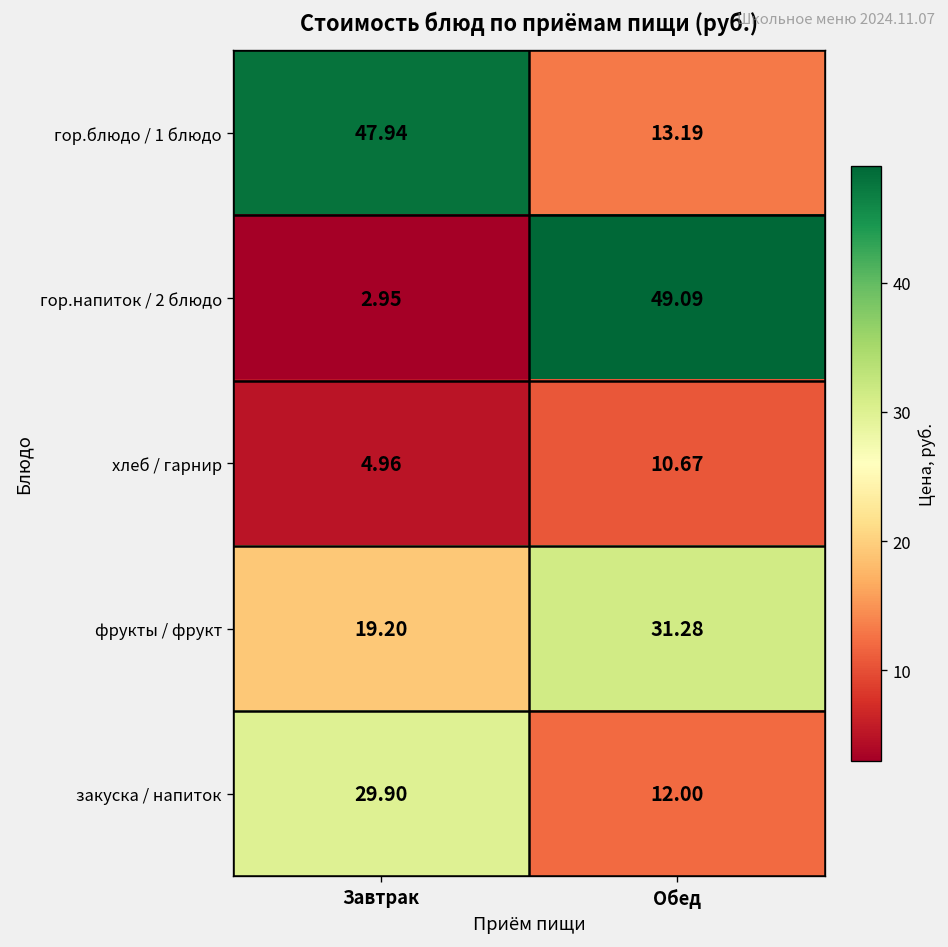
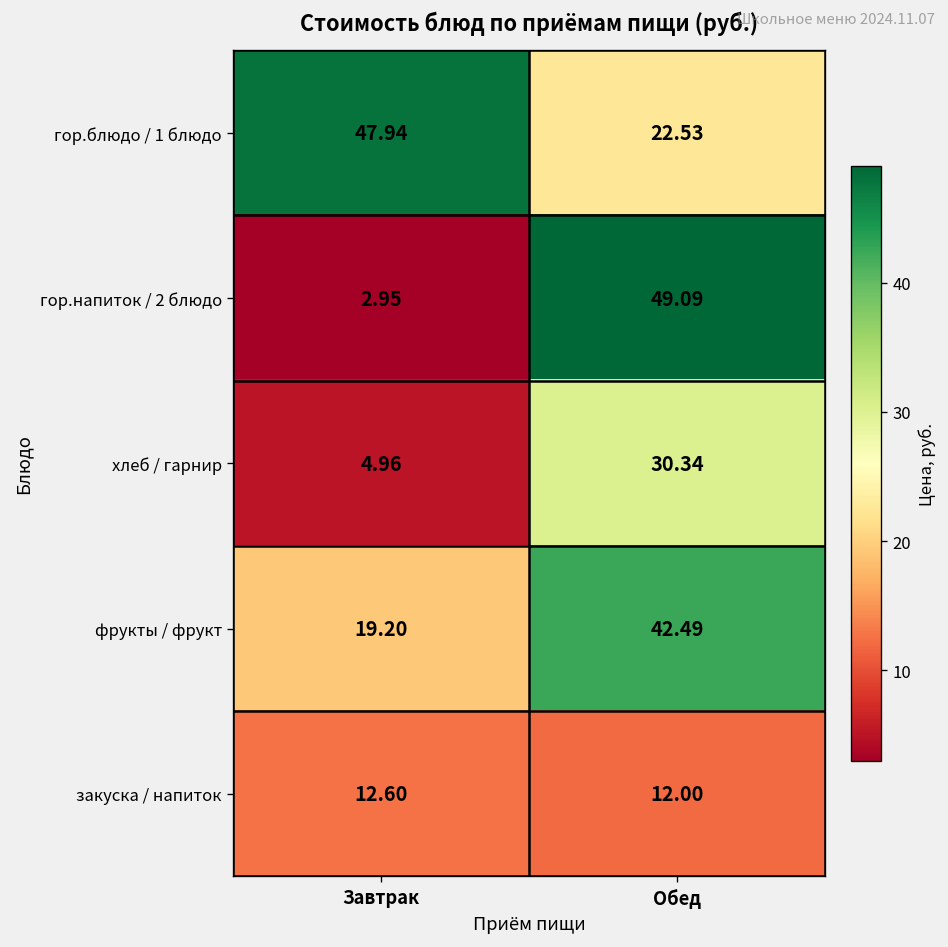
  {
    "гор.блюдо / 1 блюдо": {
      "Завтрак": 47.94,
-     "Обед": 13.19
+     "Обед": 22.53
    },
    "гор.напиток / 2 блюдо": {
      "Завтрак": 2.95,
      "Обед": 49.09
    },
    "хлеб / гарнир": {
      "Завтрак": 4.96,
-     "Обед": 10.67
+     "Обед": 30.34
    },
    "фрукты / фрукт": {
      "Завтрак": 19.20,
-     "Обед": 31.28
+     "Обед": 42.49
    },
    "закуска / напиток": {
-     "Завтрак": 29.90,
+     "Завтрак": 12.60,
      "Обед": 12.00
    }
  }
